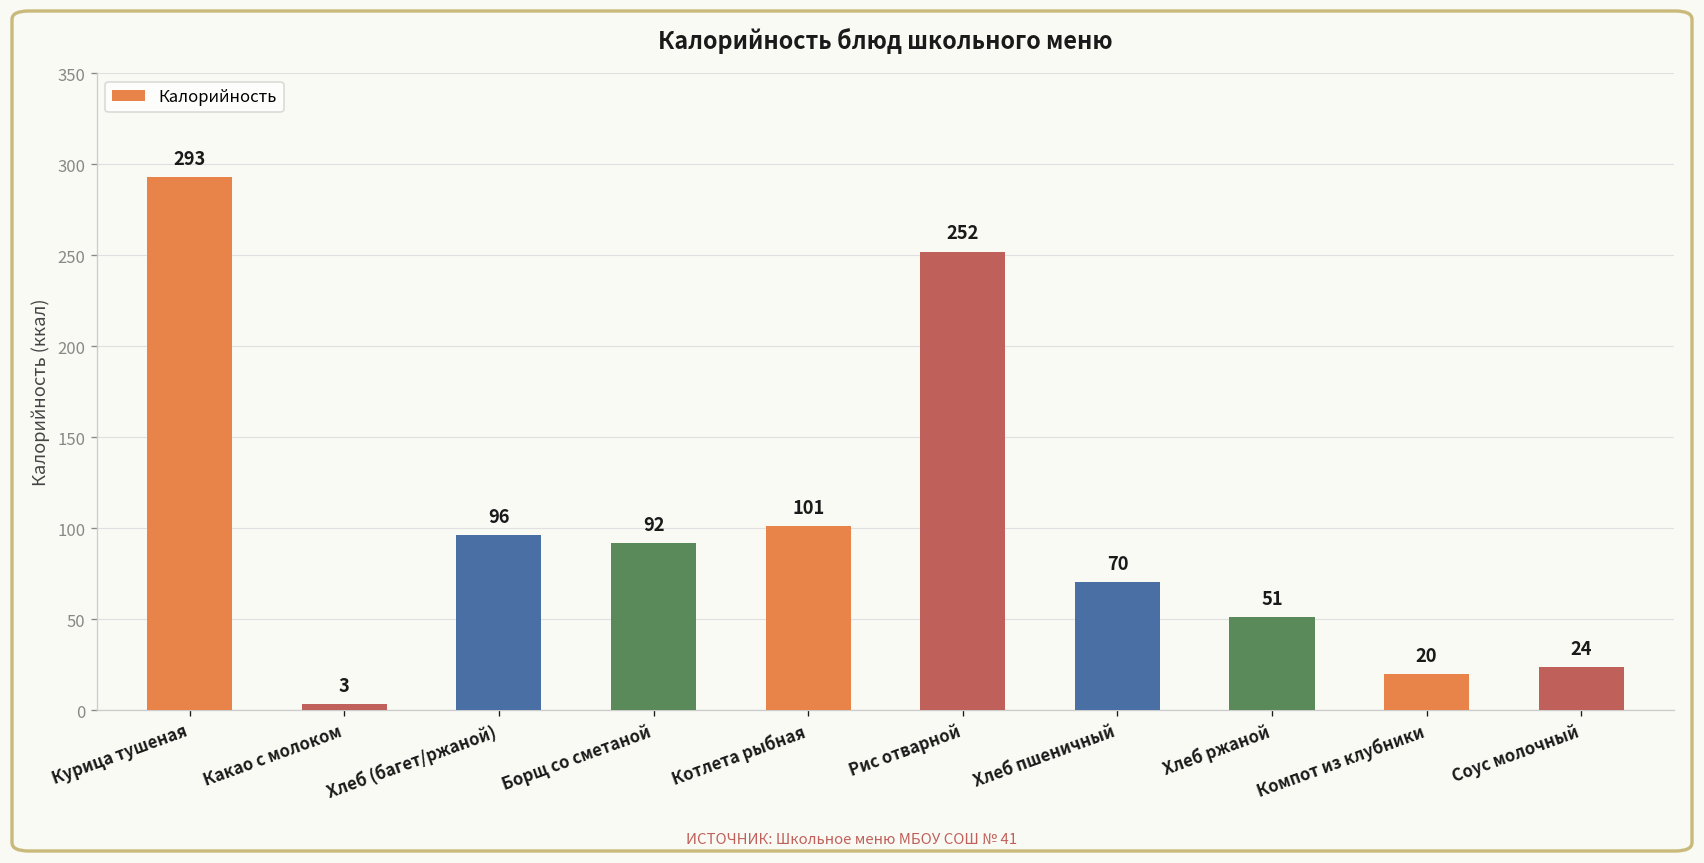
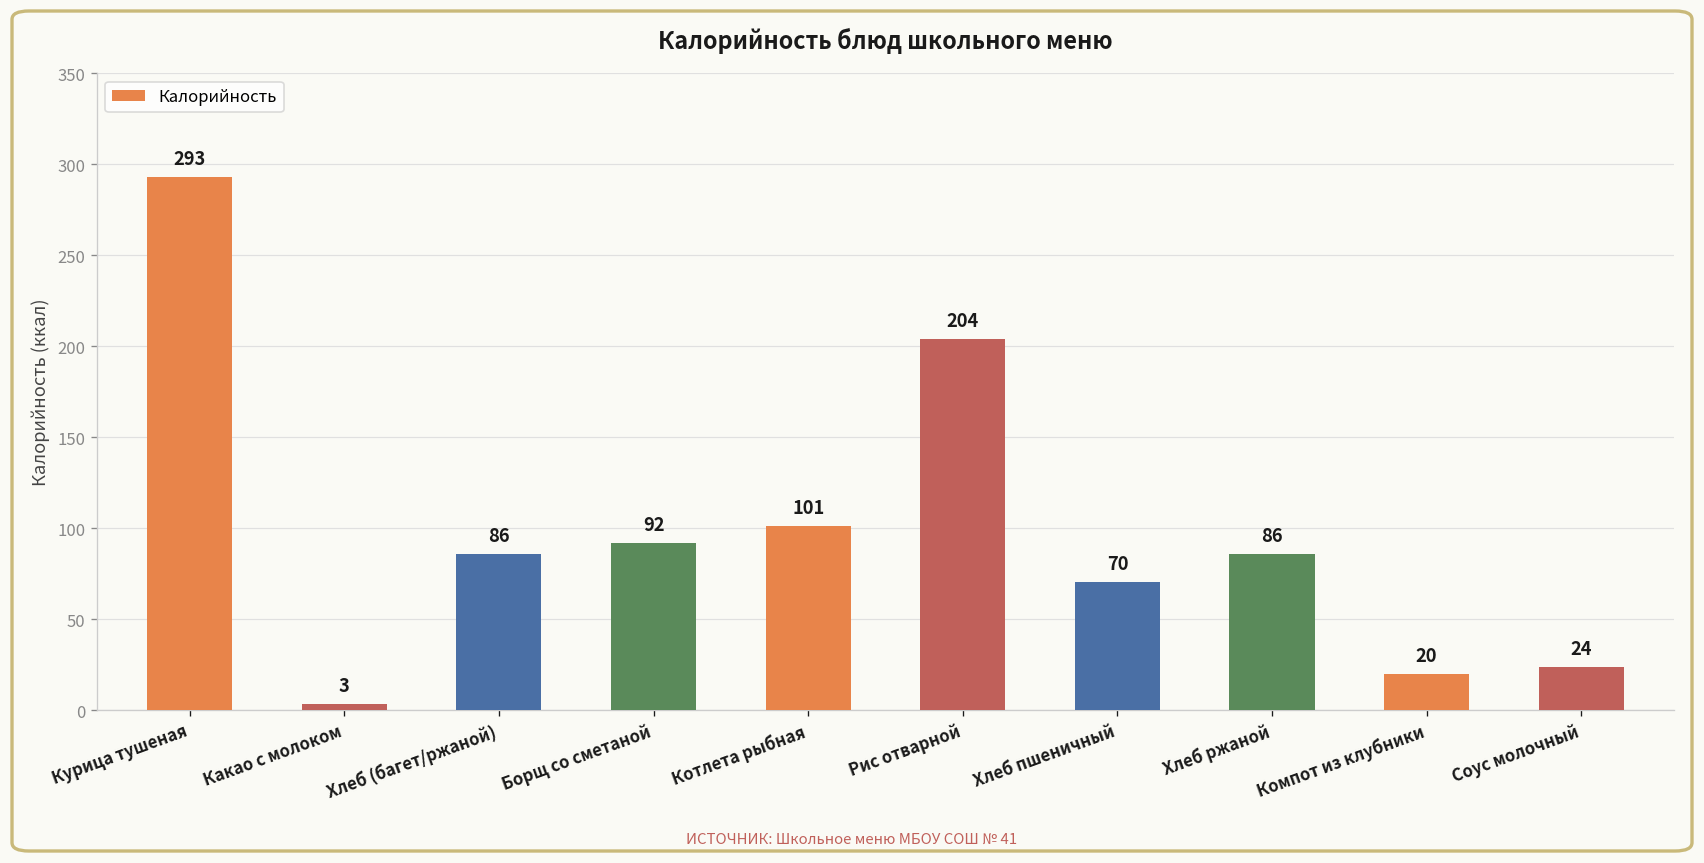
  {
    "Курица тушеная": 293,
    "Какао с молоком": 3,
-   "Хлеб (багет/ржаной)": 96,
+   "Хлеб (багет/ржаной)": 86,
    "Борщ со сметаной": 92,
    "Котлета рыбная": 101,
-   "Рис отварной": 252,
+   "Рис отварной": 204,
    "Хлеб пшеничный": 70,
-   "Хлеб ржаной": 51,
+   "Хлеб ржаной": 86,
    "Компот из клубники": 20,
    "Соус молочный": 24
  }
